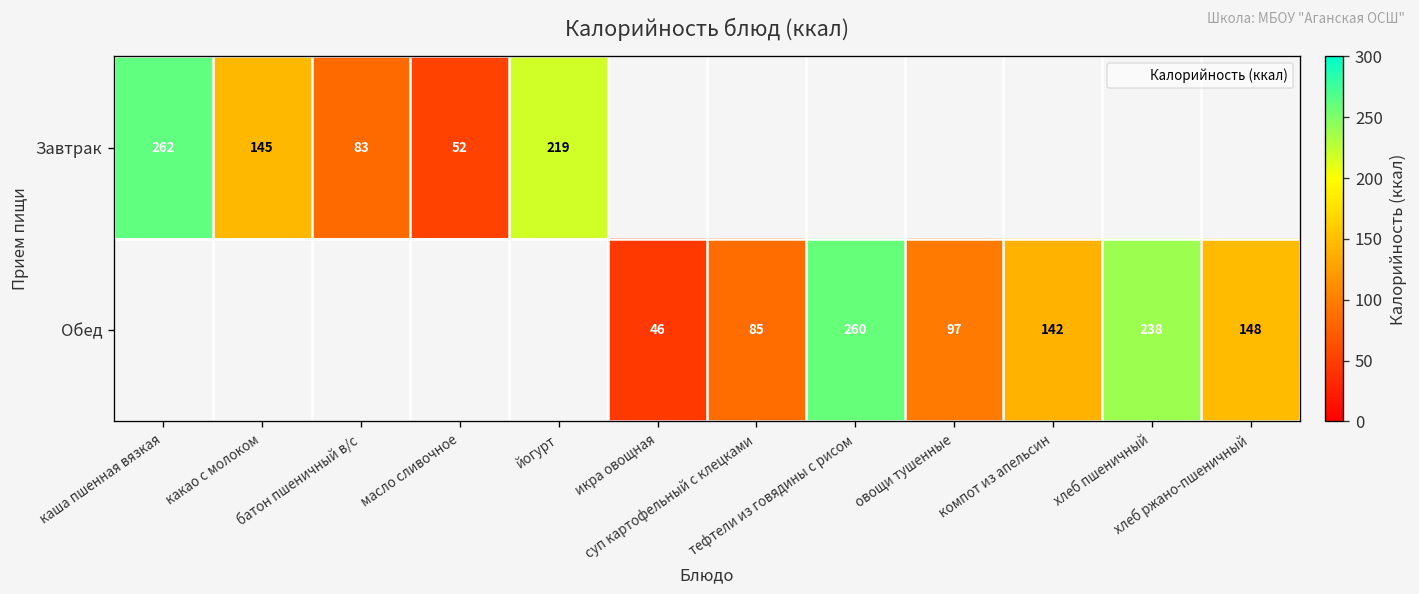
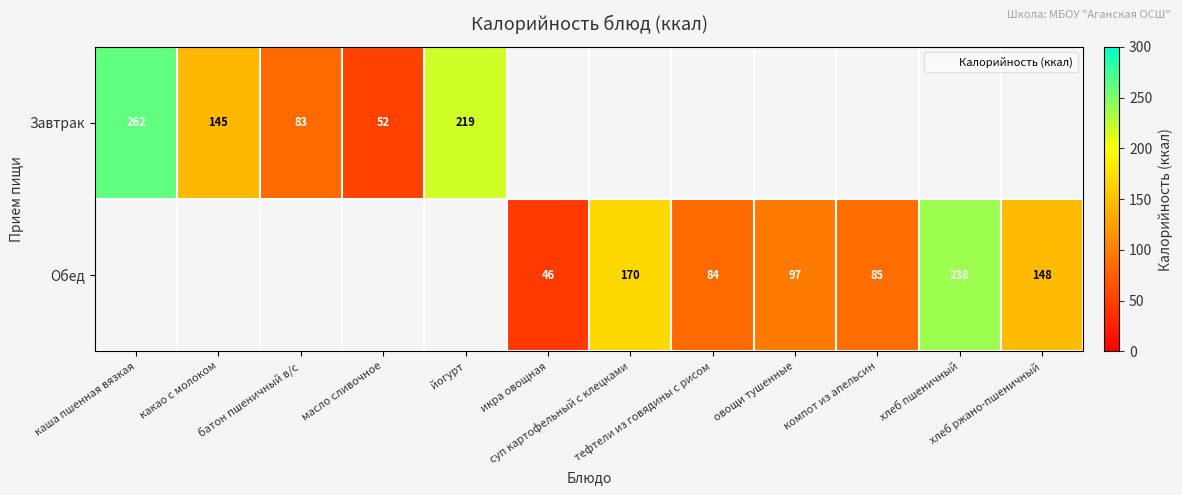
  {
    "Завтрак": {
      "каша пшенная вязкая": 262,
      "какао с молоком": 145,
      "батон пшеничный в/с": 83,
      "масло сливочное": 52,
      "йогурт": 219
    },
    "Обед": {
      "икра овощная": 46,
-     "суп картофельный с клецками": 85,
-     "тефтели из говядины с рисом": 260,
+     "суп картофельный с клецками": 170,
+     "тефтели из говядины с рисом": 84,
      "овощи тушенные": 97,
-     "компот из апельсин": 142,
+     "компот из апельсин": 85,
      "хлеб пшеничный": 238,
      "хлеб ржано-пшеничный": 148
    }
  }
